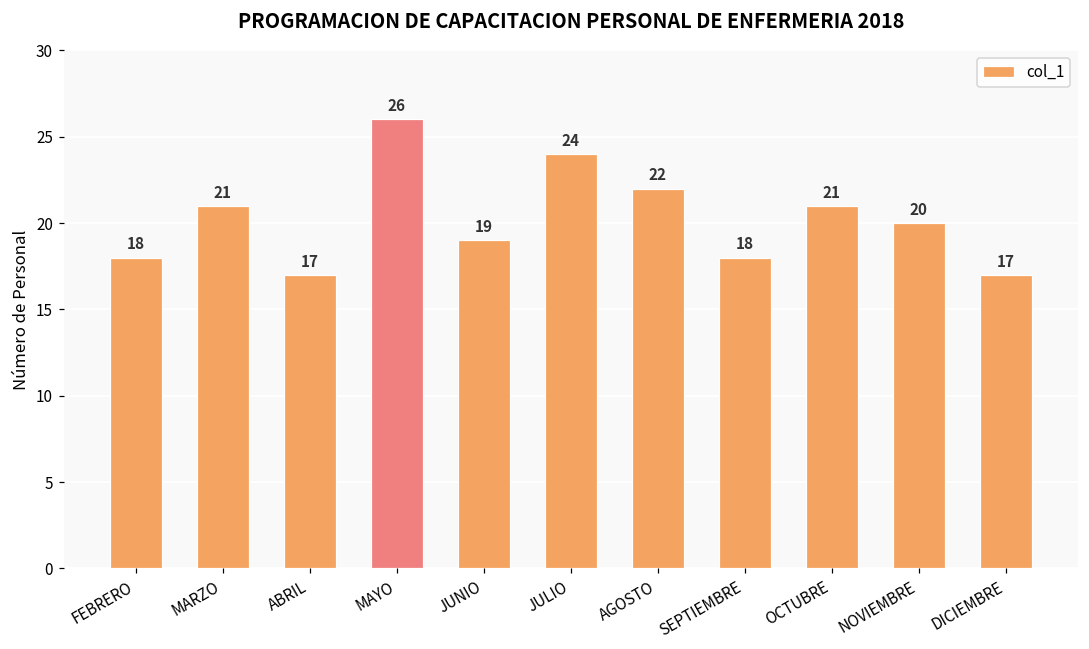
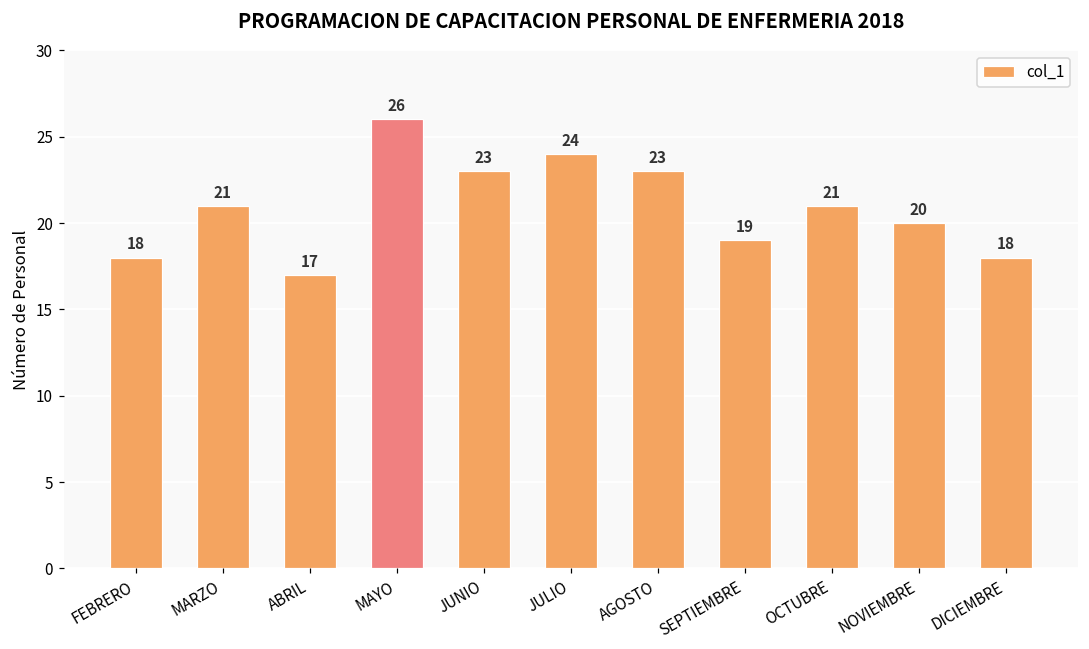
  {
    "FEBRERO": 18,
    "MARZO": 21,
    "ABRIL": 17,
    "MAYO": 26,
-   "JUNIO": 19,
+   "JUNIO": 23,
    "JULIO": 24,
-   "AGOSTO": 22,
-   "SEPTIEMBRE": 18,
+   "AGOSTO": 23,
+   "SEPTIEMBRE": 19,
    "OCTUBRE": 21,
    "NOVIEMBRE": 20,
-   "DICIEMBRE": 17
+   "DICIEMBRE": 18
  }
